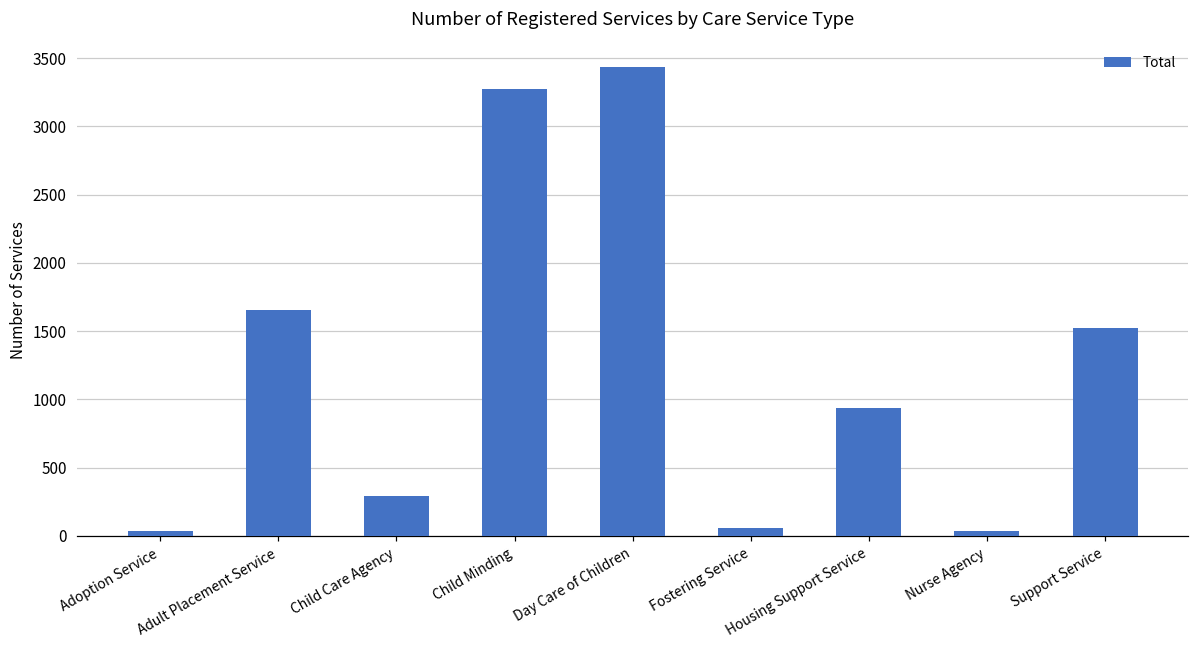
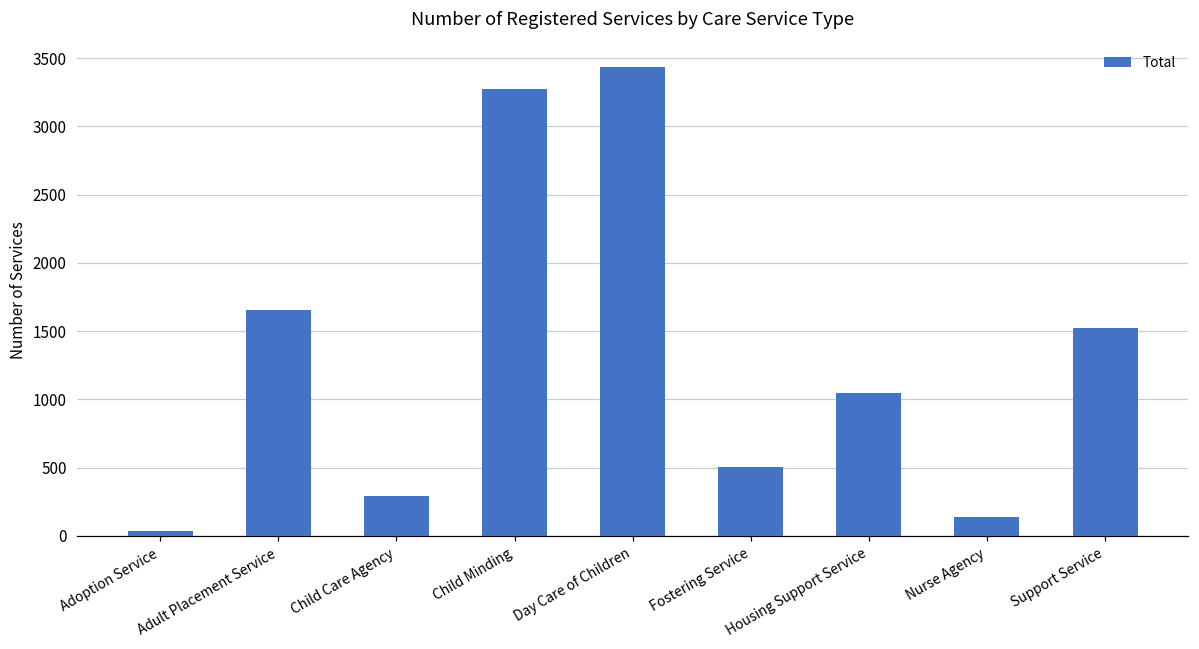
  {
    "Adoption Service": 40,
    "Adult Placement Service": 1660,
    "Child Care Agency": 300,
    "Child Minding": 3270,
    "Day Care of Children": 3440,
-   "Fostering Service": 60,
-   "Housing Support Service": 940,
-   "Nurse Agency": 30,
+   "Fostering Service": 500,
+   "Housing Support Service": 1050,
+   "Nurse Agency": 140,
    "Support Service": 1520
  }
